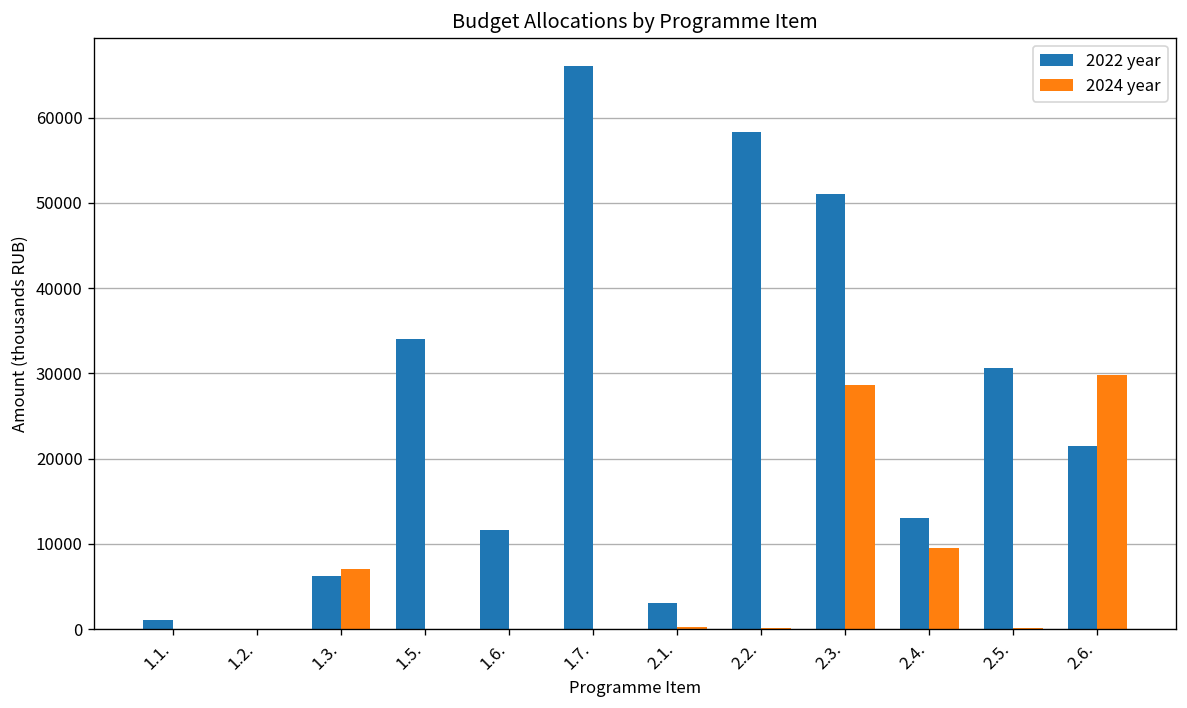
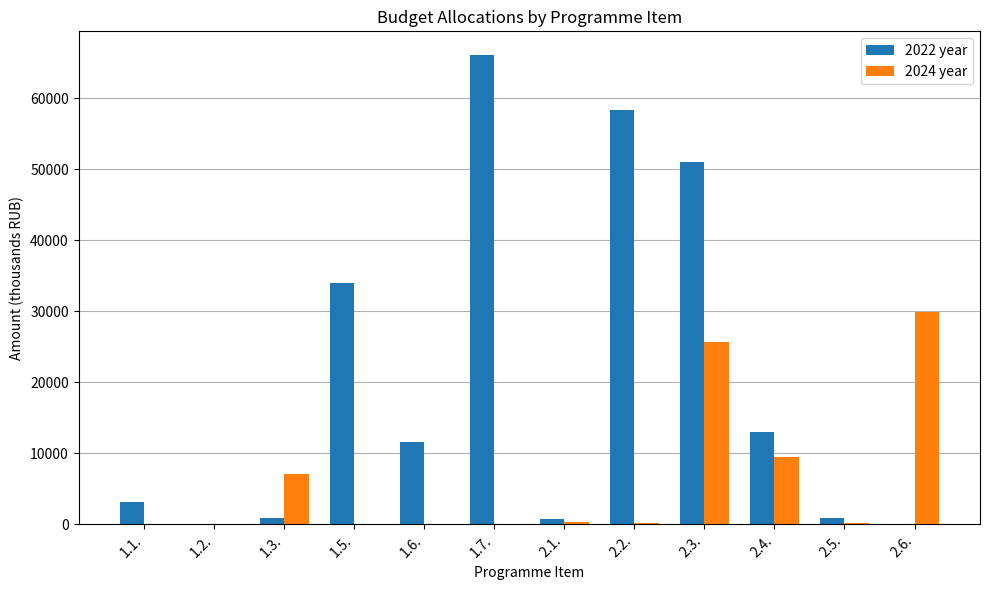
  {
    "2022 year": {
-     "1.1.": 1000,
+     "1.1.": 3000,
      "1.2.": 0,
-     "1.3.": 6000,
+     "1.3.": 1000,
      "1.5.": 34000,
      "1.6.": 12000,
      "1.7.": 66000,
-     "2.1.": 3000,
+     "2.1.": 1000,
      "2.2.": 58000,
      "2.3.": 51000,
      "2.4.": 13000,
-     "2.5.": 31000,
-     "2.6.": 21000
+     "2.5.": 1000,
+     "2.6.": 0
    },
    "2024 year": {
      "1.1.": 0,
      "1.2.": 0,
      "1.3.": 7000,
      "1.5.": 0,
      "1.6.": 0,
      "1.7.": 0,
-     "2.3.": 29000,
+     "2.3.": 26000,
      "2.4.": 10000,
      "2.6.": 30000
    }
  }
